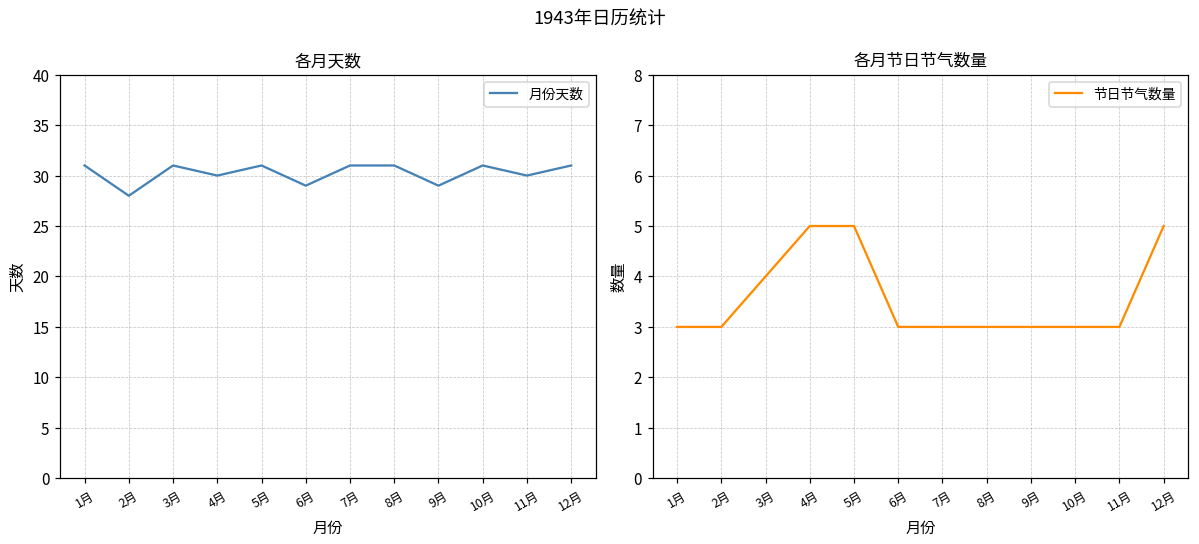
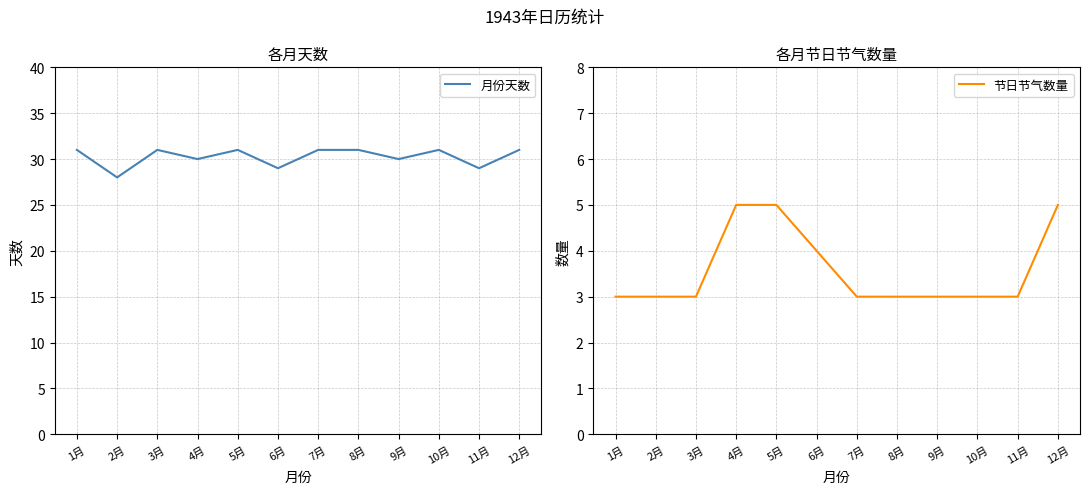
  {
    "各月天数": {
      "1月": 31,
      "2月": 28,
      "3月": 31,
      "4月": 30,
      "5月": 31,
      "6月": 29,
      "7月": 31,
      "8月": 31,
-     "9月": 29,
+     "9月": 30,
      "10月": 31,
-     "11月": 30,
+     "11月": 29,
      "12月": 31
    },
    "各月节日节气数量": {
      "1月": 3,
      "2月": 3,
-     "3月": 4,
+     "3月": 3,
      "4月": 5,
      "5月": 5,
-     "6月": 3,
+     "6月": 4,
      "7月": 3,
      "8月": 3,
      "9月": 3,
      "10月": 3,
      "11月": 3,
      "12月": 5
    }
  }
